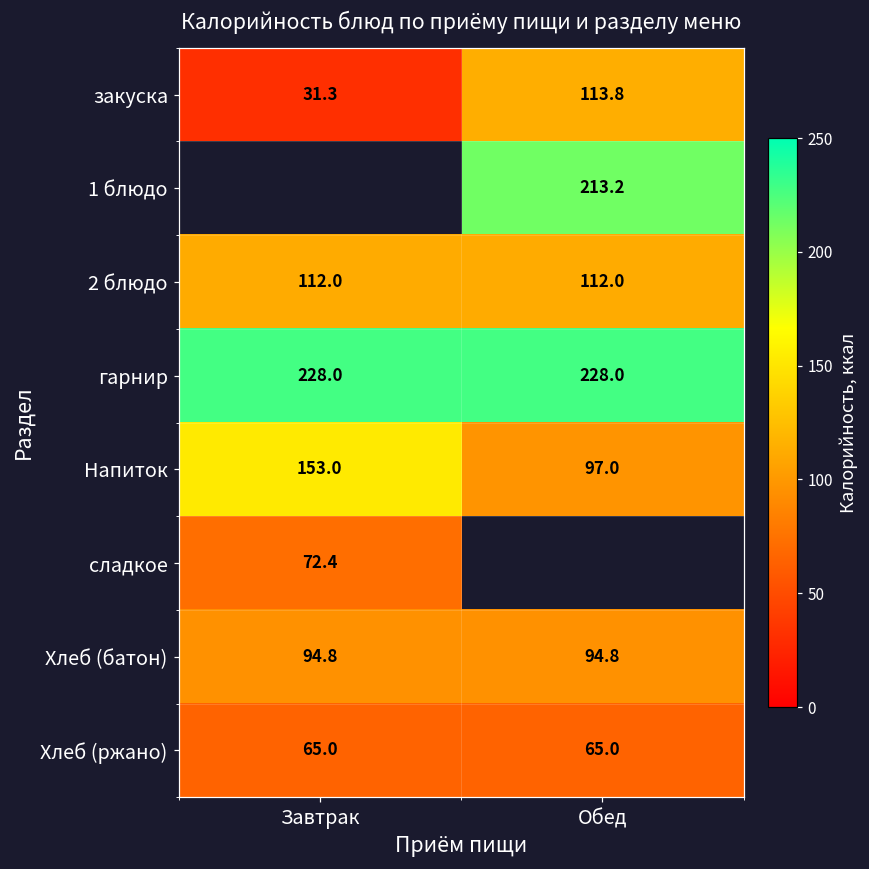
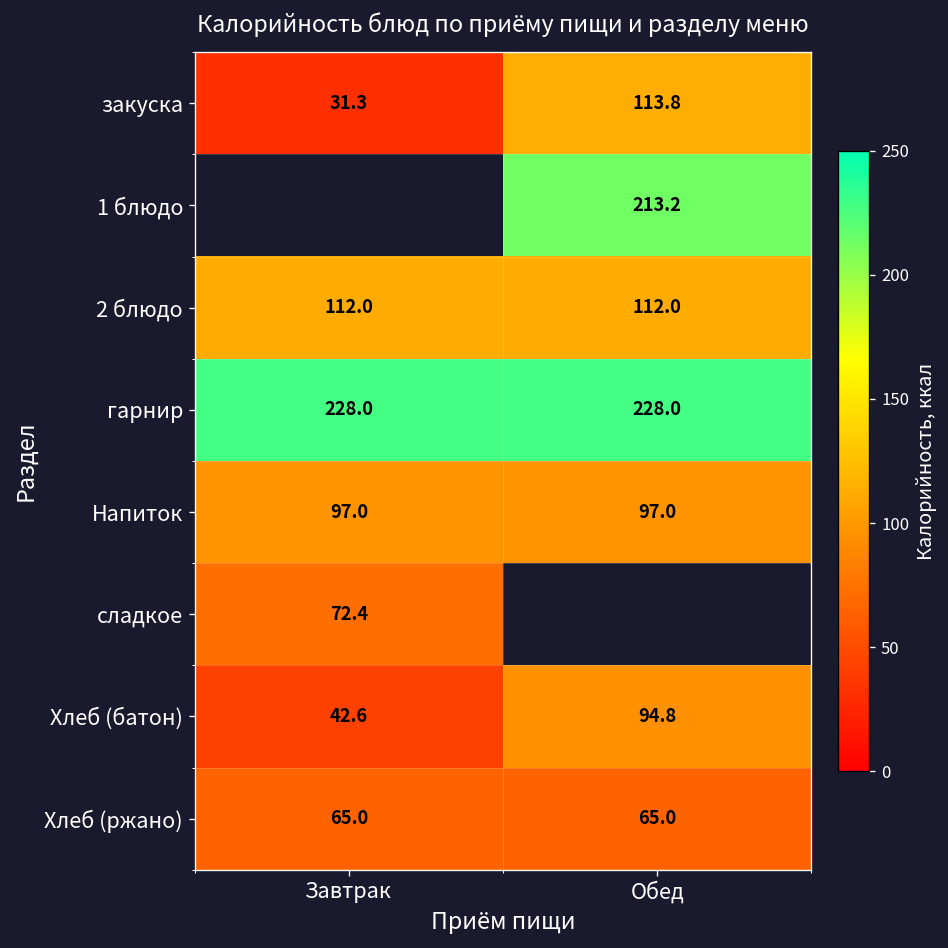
  {
    "закуска": {
      "Завтрак": 31.3,
      "Обед": 113.8
    },
    "1 блюдо": {
      "Обед": 213.2
    },
    "2 блюдо": {
      "Завтрак": 112.0,
      "Обед": 112.0
    },
    "гарнир": {
      "Завтрак": 228.0,
      "Обед": 228.0
    },
    "Напиток": {
-     "Завтрак": 153.0,
+     "Завтрак": 97.0,
      "Обед": 97.0
    },
    "сладкое": {
      "Завтрак": 72.4
    },
    "Хлеб (батон)": {
-     "Завтрак": 94.8,
+     "Завтрак": 42.6,
      "Обед": 94.8
    },
    "Хлеб (ржано)": {
      "Завтрак": 65.0,
      "Обед": 65.0
    }
  }
